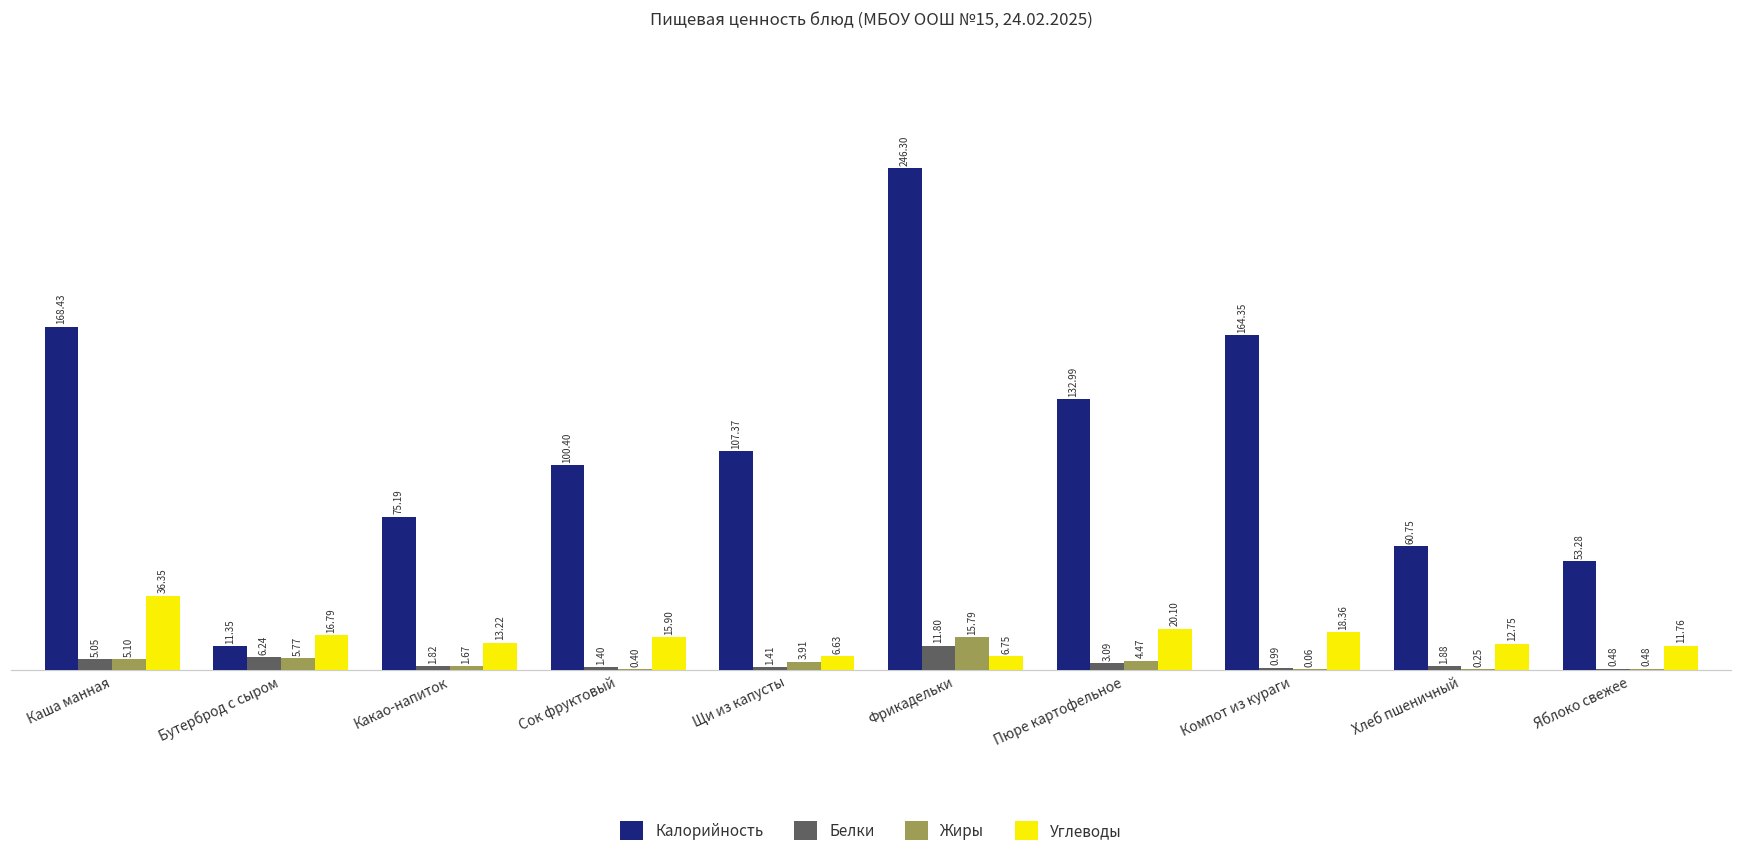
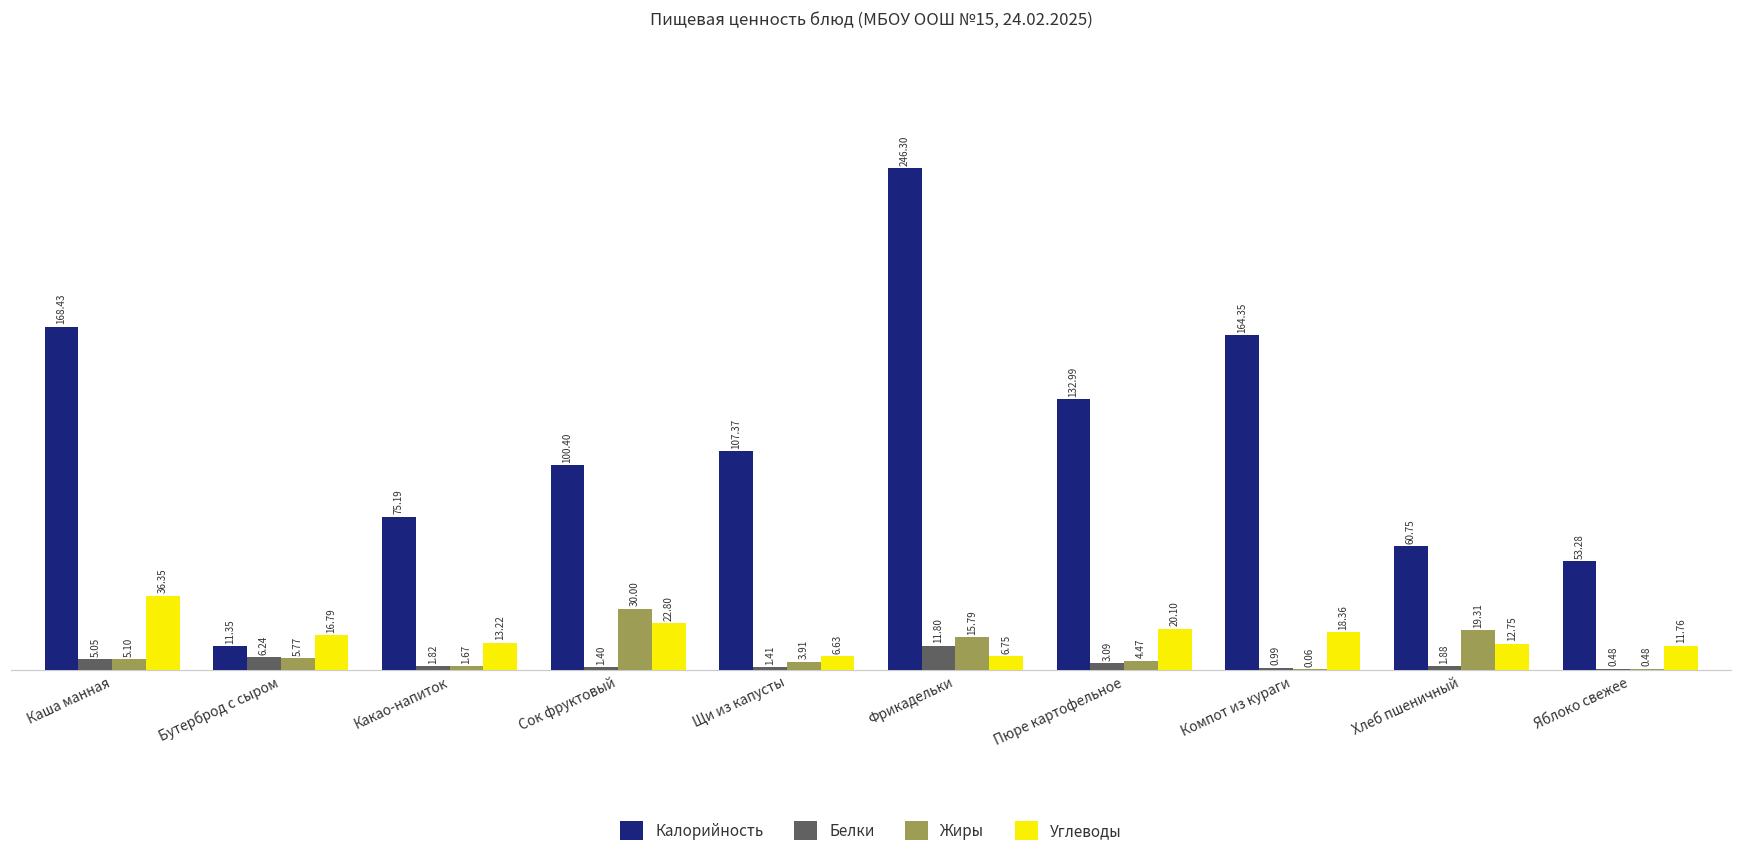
  {
    "Калорийность": {
      "Каша манная": 168.43,
      "Бутерброд с сыром": 11.35,
      "Какао-напиток": 75.19,
      "Сок фруктовый": 100.40,
      "Щи из капусты": 107.37,
      "Фрикадельки": 246.30,
      "Пюре картофельное": 132.99,
      "Компот из кураги": 164.35,
      "Хлеб пшеничный": 60.75,
      "Яблоко свежее": 53.28
    },
    "Белки": {
      "Каша манная": 5.05,
      "Бутерброд с сыром": 6.24,
      "Какао-напиток": 1.82,
      "Сок фруктовый": 1.40,
      "Щи из капусты": 1.41,
      "Фрикадельки": 11.80,
      "Пюре картофельное": 3.09,
      "Компот из кураги": 0.99,
      "Хлеб пшеничный": 1.88,
      "Яблоко свежее": 0.48
    },
    "Жиры": {
      "Каша манная": 5.10,
      "Бутерброд с сыром": 5.77,
      "Какао-напиток": 1.67,
-     "Сок фруктовый": 0.40,
+     "Сок фруктовый": 30.00,
      "Щи из капусты": 3.91,
      "Фрикадельки": 15.79,
      "Пюре картофельное": 4.47,
      "Компот из кураги": 0.06,
-     "Хлеб пшеничный": 0.25,
+     "Хлеб пшеничный": 19.31,
      "Яблоко свежее": 0.48
    },
    "Углеводы": {
      "Каша манная": 36.35,
      "Бутерброд с сыром": 16.79,
      "Какао-напиток": 13.22,
-     "Сок фруктовый": 15.90,
+     "Сок фруктовый": 22.80,
      "Щи из капусты": 6.63,
      "Фрикадельки": 6.75,
      "Пюре картофельное": 20.10,
      "Компот из кураги": 18.36,
      "Хлеб пшеничный": 12.75,
      "Яблоко свежее": 11.76
    }
  }
